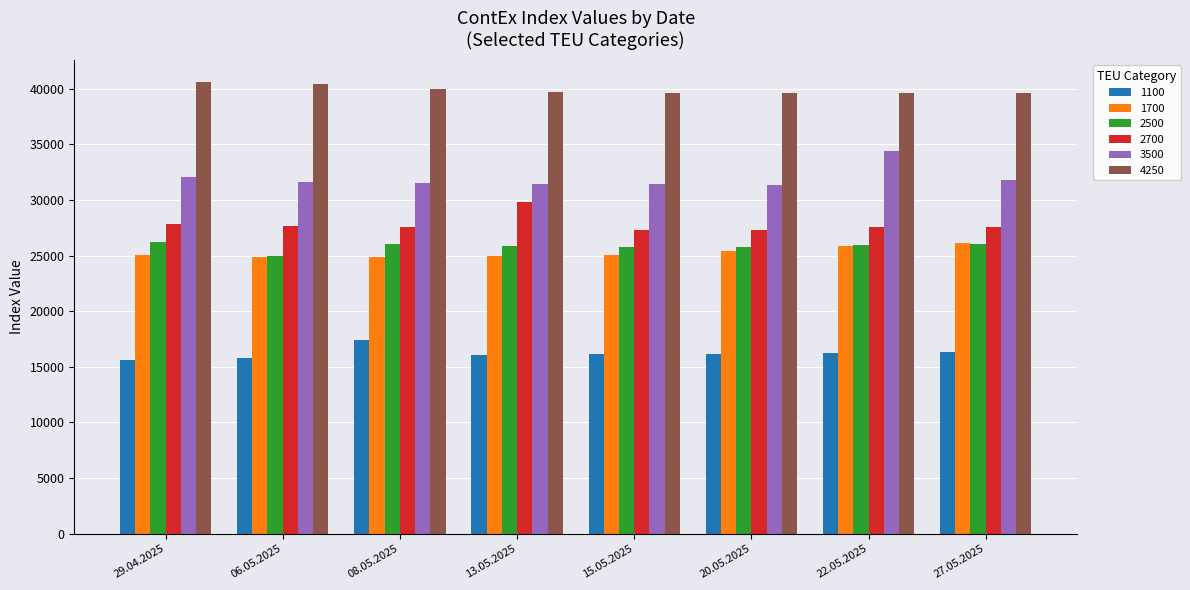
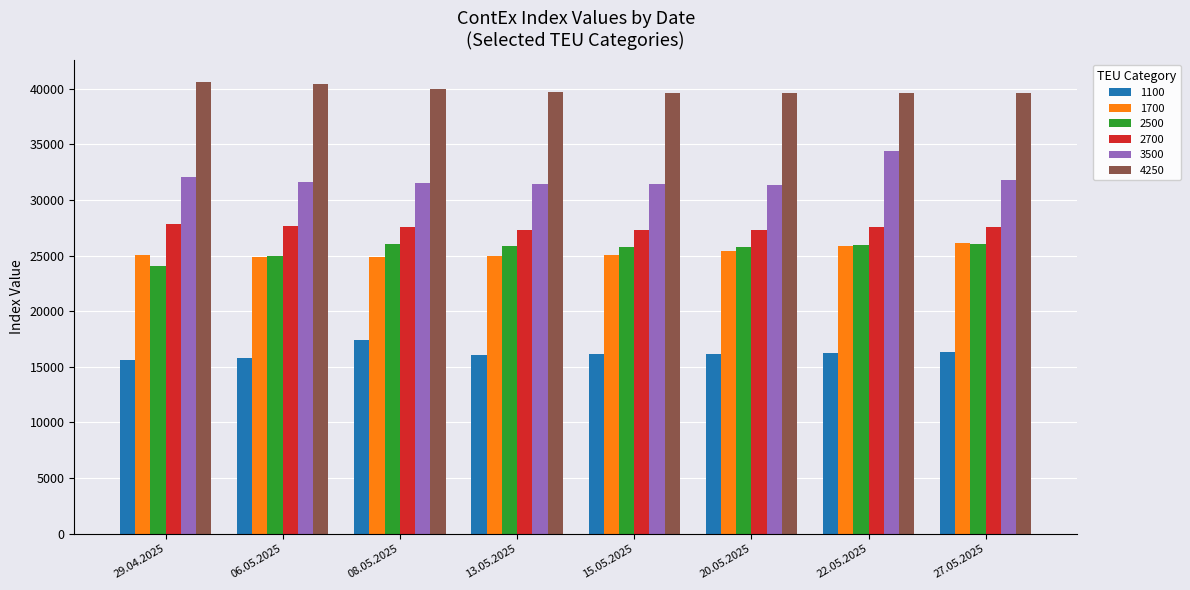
  {
    "1100": {
      "29.04.2025": 15600,
      "06.05.2025": 15800,
      "08.05.2025": 17400,
      "13.05.2025": 16100,
      "15.05.2025": 16100,
      "20.05.2025": 16200,
      "22.05.2025": 16200,
      "27.05.2025": 16300
    },
    "1700": {
      "29.04.2025": 25000,
      "06.05.2025": 24900,
      "08.05.2025": 24800,
      "13.05.2025": 25000,
      "15.05.2025": 25000,
      "20.05.2025": 25400,
      "22.05.2025": 25900,
      "27.05.2025": 26100
    },
    "2500": {
-     "29.04.2025": 26200,
+     "29.04.2025": 24100,
      "06.05.2025": 25000,
      "08.05.2025": 26000,
      "13.05.2025": 25800,
      "15.05.2025": 25700,
      "20.05.2025": 25800,
      "22.05.2025": 26000,
      "27.05.2025": 26000
    },
    "2700": {
      "29.04.2025": 27800,
      "06.05.2025": 27600,
      "08.05.2025": 27500,
-     "13.05.2025": 29800,
+     "13.05.2025": 27300,
      "15.05.2025": 27300,
      "20.05.2025": 27300,
      "22.05.2025": 27600,
      "27.05.2025": 27600
    },
    "3500": {
      "29.04.2025": 32100,
      "06.05.2025": 31600,
      "08.05.2025": 31500,
      "13.05.2025": 31500,
      "15.05.2025": 31400,
      "20.05.2025": 31400,
      "22.05.2025": 34400,
      "27.05.2025": 31800
    },
    "4250": {
      "29.04.2025": 40600,
      "06.05.2025": 40400,
      "08.05.2025": 40000,
      "13.05.2025": 39700,
      "15.05.2025": 39600,
      "20.05.2025": 39600,
      "22.05.2025": 39600,
      "27.05.2025": 39600
    }
  }
